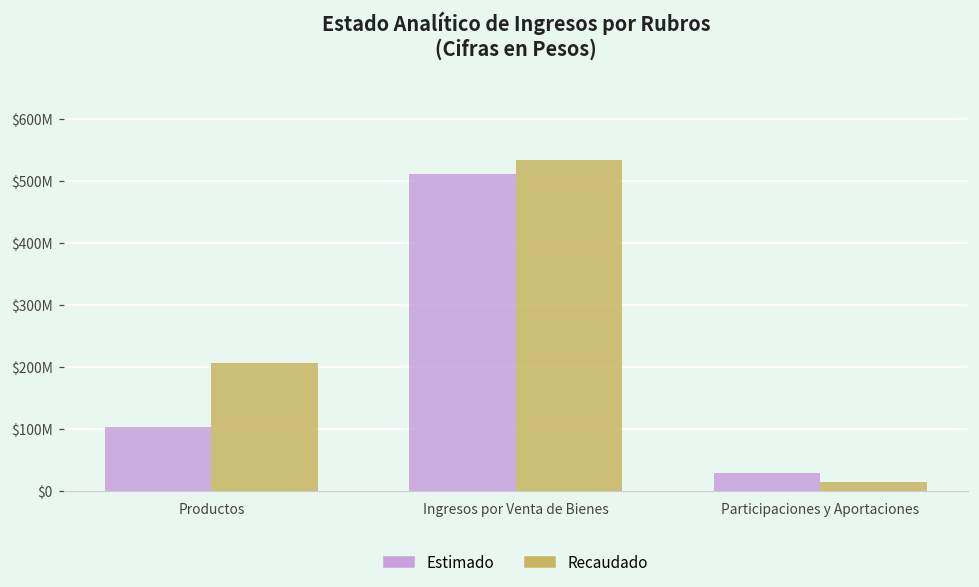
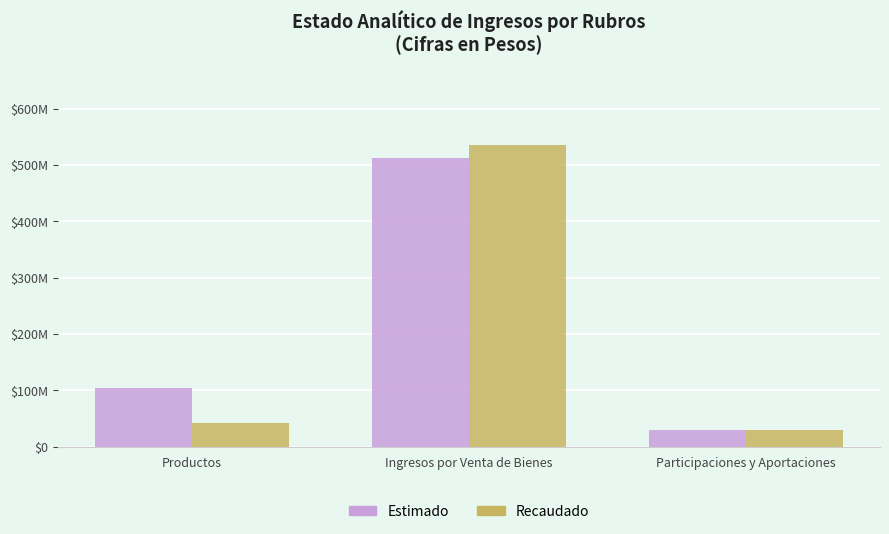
  {
    "Estimado": {
      "Productos": "$100000000",
      "Ingresos por Venta de Bienes": "$510000000",
      "Participaciones y Aportaciones": "$30000000"
    },
    "Recaudado": {
-     "Productos": "$210000000",
+     "Productos": "$40000000",
      "Ingresos por Venta de Bienes": "$530000000",
-     "Participaciones y Aportaciones": "$10000000"
+     "Participaciones y Aportaciones": "$30000000"
    }
  }
